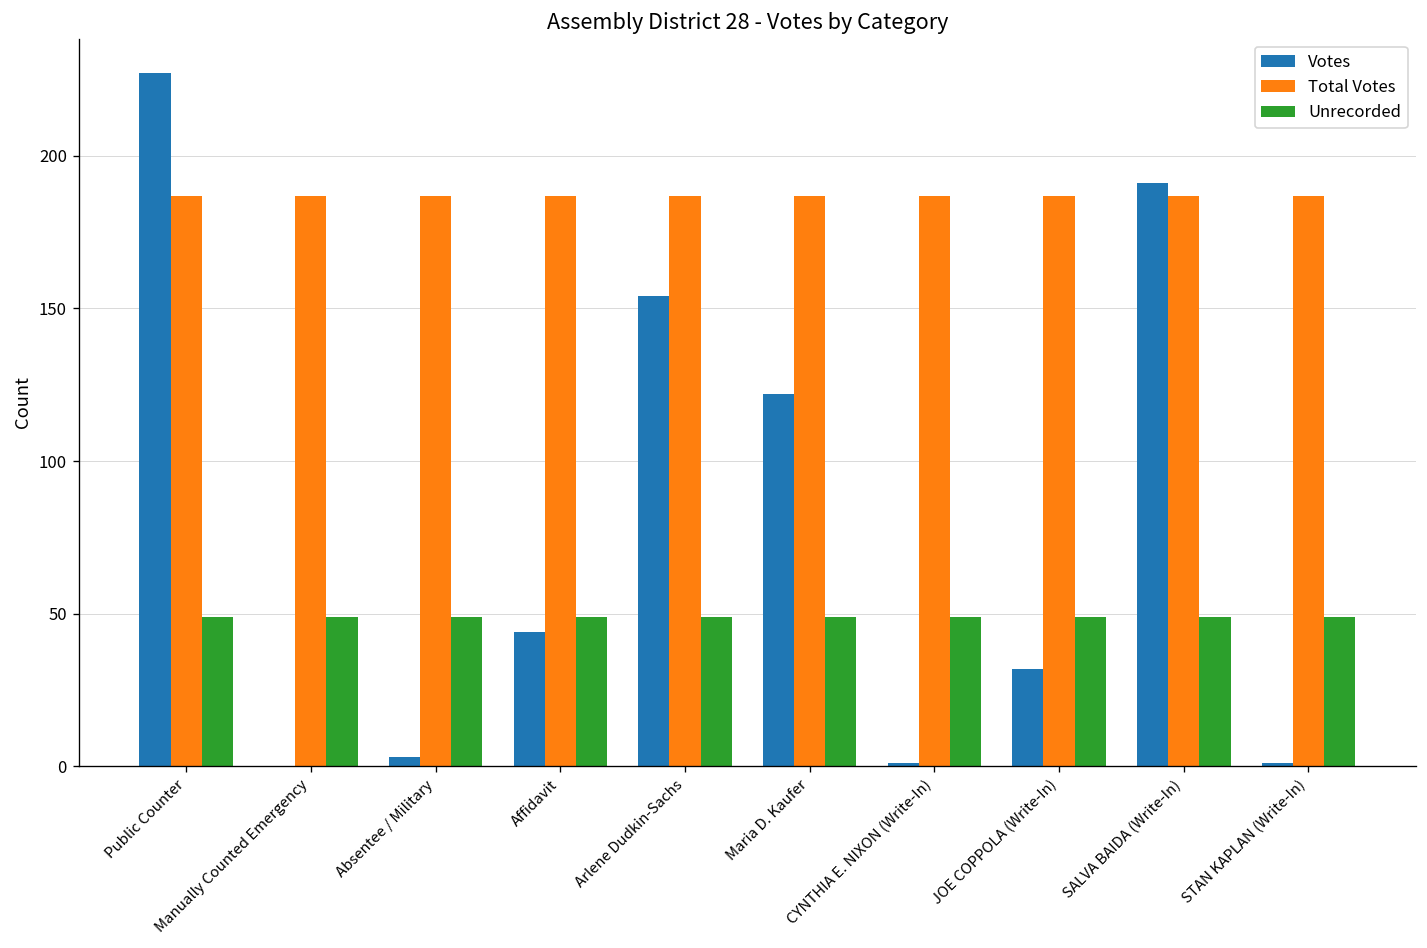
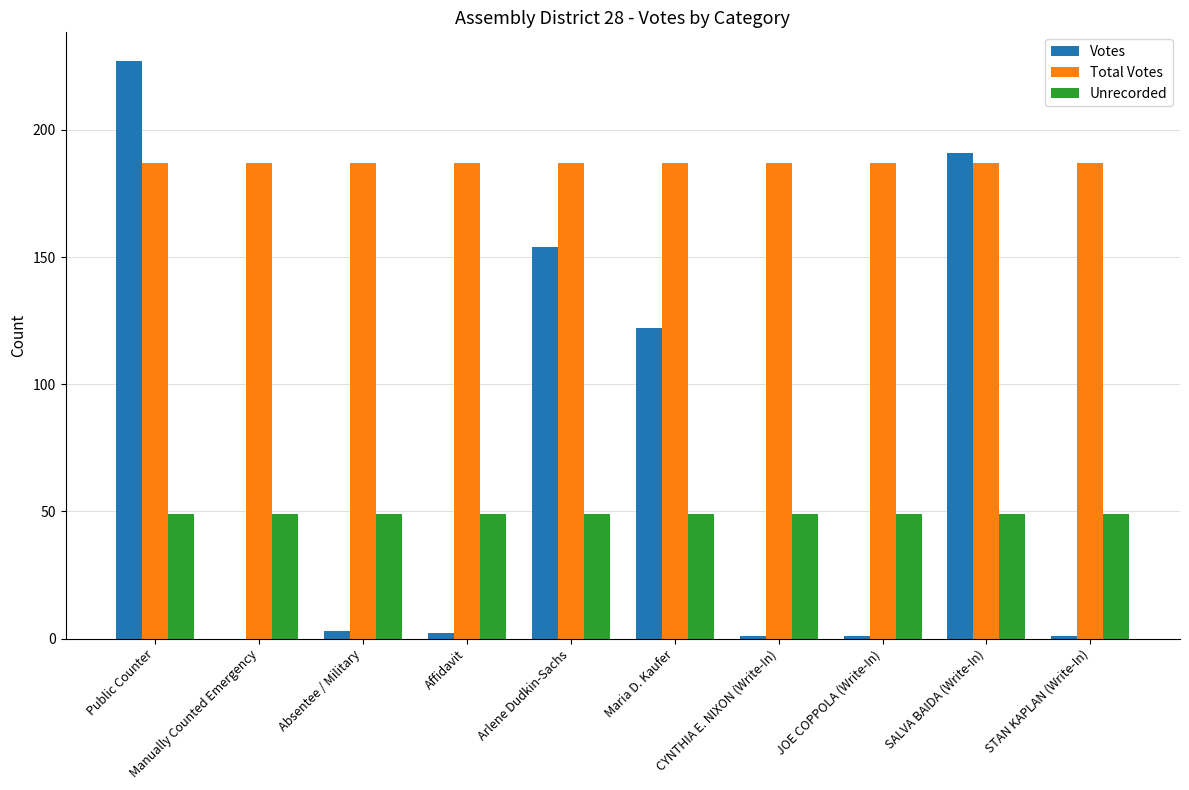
  {
    "Votes": {
      "Public Counter": 227,
      "Manually Counted Emergency": 0,
      "Absentee / Military": 3,
-     "Affidavit": 44,
+     "Affidavit": 2,
      "Arlene Dudkin-Sachs": 154,
      "Maria D. Kaufer": 122,
      "CYNTHIA E. NIXON (Write-In)": 1,
-     "JOE COPPOLA (Write-In)": 32,
+     "JOE COPPOLA (Write-In)": 1,
      "SALVA BAIDA (Write-In)": 191,
      "STAN KAPLAN (Write-In)": 1
    },
    "Total Votes": {
      "Public Counter": 187,
      "Manually Counted Emergency": 187,
      "Absentee / Military": 187,
      "Affidavit": 187,
      "Arlene Dudkin-Sachs": 187,
      "Maria D. Kaufer": 187,
      "CYNTHIA E. NIXON (Write-In)": 187,
      "JOE COPPOLA (Write-In)": 187,
      "SALVA BAIDA (Write-In)": 187,
      "STAN KAPLAN (Write-In)": 187
    },
    "Unrecorded": {
      "Public Counter": 49,
      "Manually Counted Emergency": 49,
      "Absentee / Military": 49,
      "Affidavit": 49,
      "Arlene Dudkin-Sachs": 49,
      "Maria D. Kaufer": 49,
      "CYNTHIA E. NIXON (Write-In)": 49,
      "JOE COPPOLA (Write-In)": 49,
      "SALVA BAIDA (Write-In)": 49,
      "STAN KAPLAN (Write-In)": 49
    }
  }
